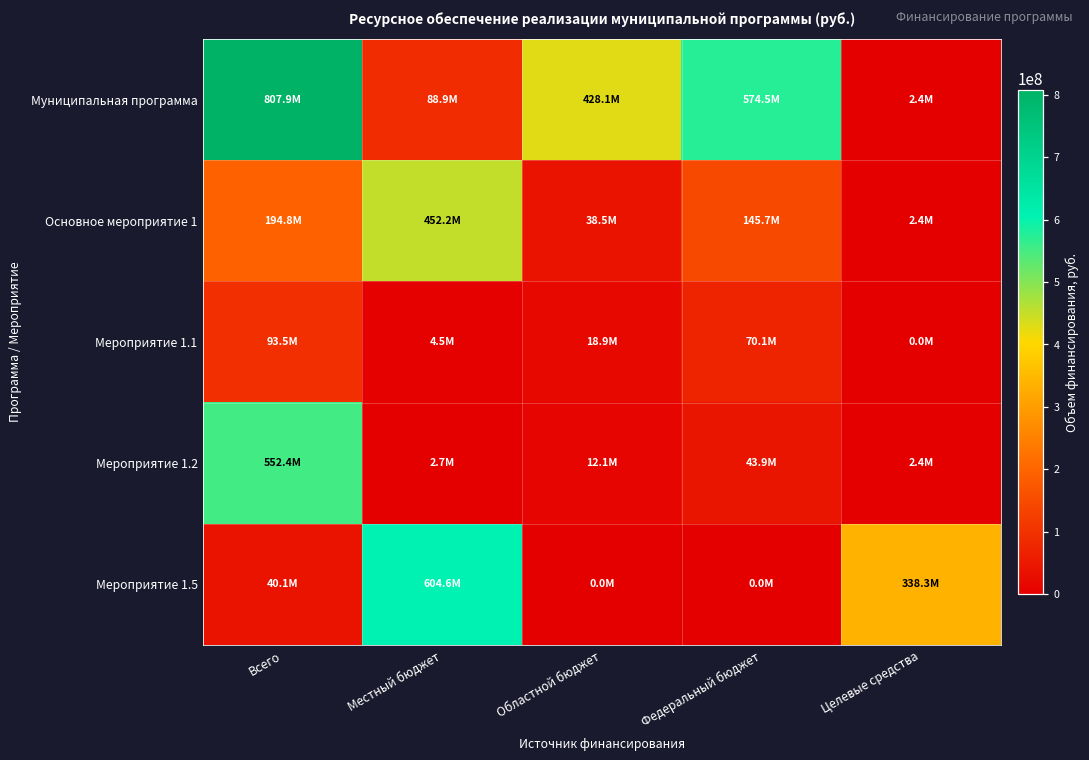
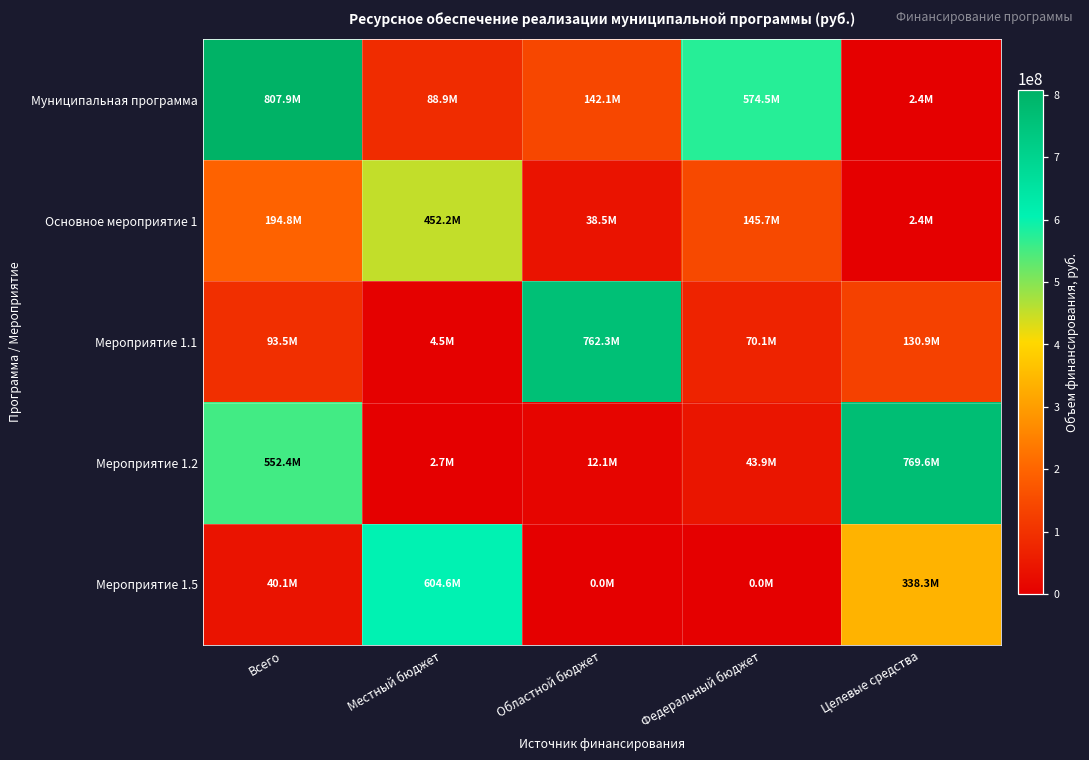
  {
    "Муниципальная программа": {
      "Всего": "807.9M",
      "Местный бюджет": "88.9M",
-     "Областной бюджет": "428.1M",
+     "Областной бюджет": "142.1M",
      "Федеральный бюджет": "574.5M",
      "Целевые средства": "2.4M"
    },
    "Основное мероприятие 1": {
      "Всего": "194.8M",
      "Местный бюджет": "452.2M",
      "Областной бюджет": "38.5M",
      "Федеральный бюджет": "145.7M",
      "Целевые средства": "2.4M"
    },
    "Мероприятие 1.1": {
      "Всего": "93.5M",
      "Местный бюджет": "4.5M",
-     "Областной бюджет": "18.9M",
+     "Областной бюджет": "762.3M",
      "Федеральный бюджет": "70.1M",
-     "Целевые средства": "0.0M"
+     "Целевые средства": "130.9M"
    },
    "Мероприятие 1.2": {
      "Всего": "552.4M",
      "Местный бюджет": "2.7M",
      "Областной бюджет": "12.1M",
      "Федеральный бюджет": "43.9M",
-     "Целевые средства": "2.4M"
+     "Целевые средства": "769.6M"
    },
    "Мероприятие 1.5": {
      "Всего": "40.1M",
      "Местный бюджет": "604.6M",
      "Областной бюджет": "0.0M",
      "Федеральный бюджет": "0.0M",
      "Целевые средства": "338.3M"
    }
  }
